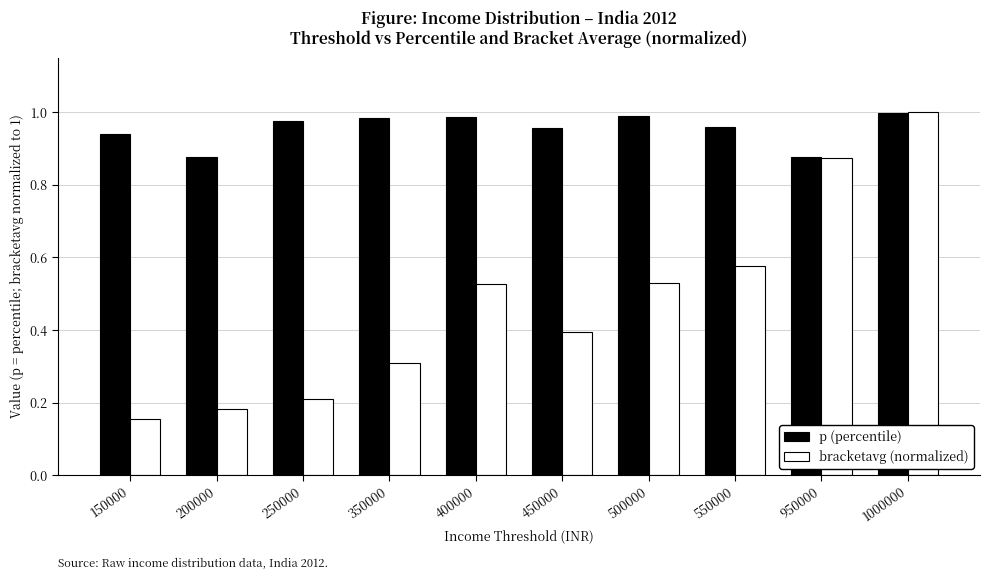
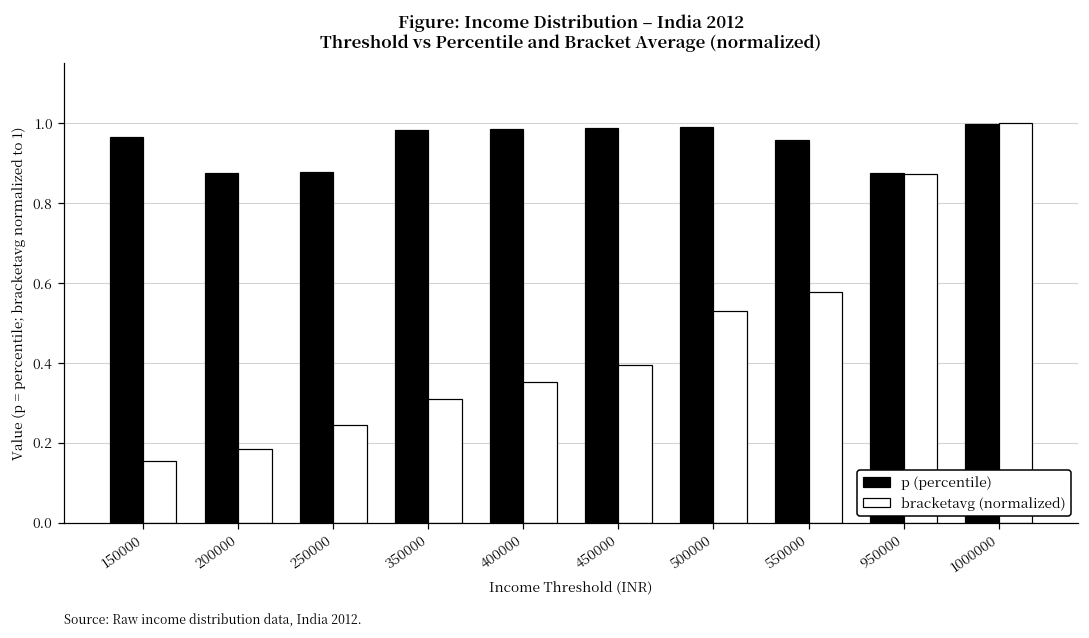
  {
    "p (percentile)": {
-     "150000": 0.94,
+     "150000": 0.97,
      "200000": 0.88,
-     "250000": 0.97,
+     "250000": 0.88,
      "350000": 0.98,
      "400000": 0.99,
-     "450000": 0.96,
+     "450000": 0.99,
      "500000": 0.99,
      "550000": 0.96,
      "950000": 0.88,
      "1000000": 1.00
    },
    "bracketavg (normalized)": {
      "150000": 0.15,
      "200000": 0.18,
-     "250000": 0.21,
+     "250000": 0.24,
      "350000": 0.31,
-     "400000": 0.53,
+     "400000": 0.35,
      "450000": 0.39,
      "500000": 0.53,
      "550000": 0.58,
      "950000": 0.87,
      "1000000": 1.00
    }
  }
